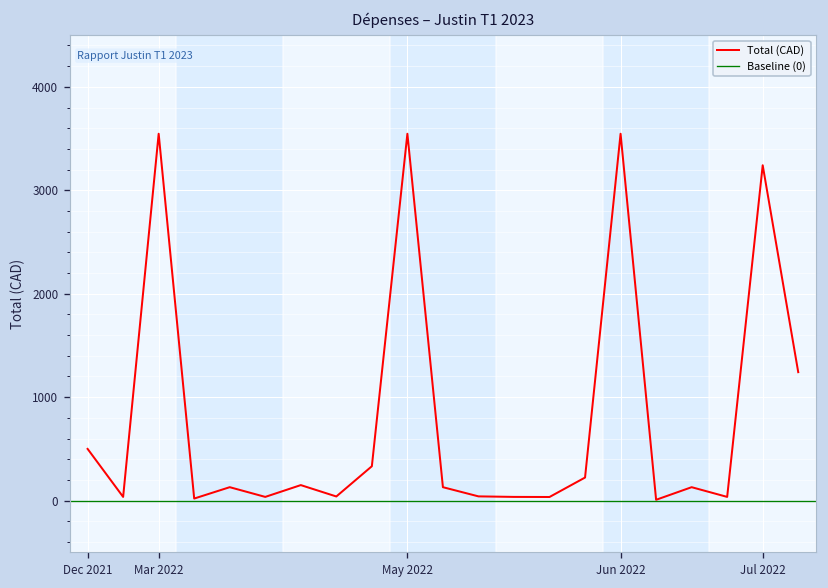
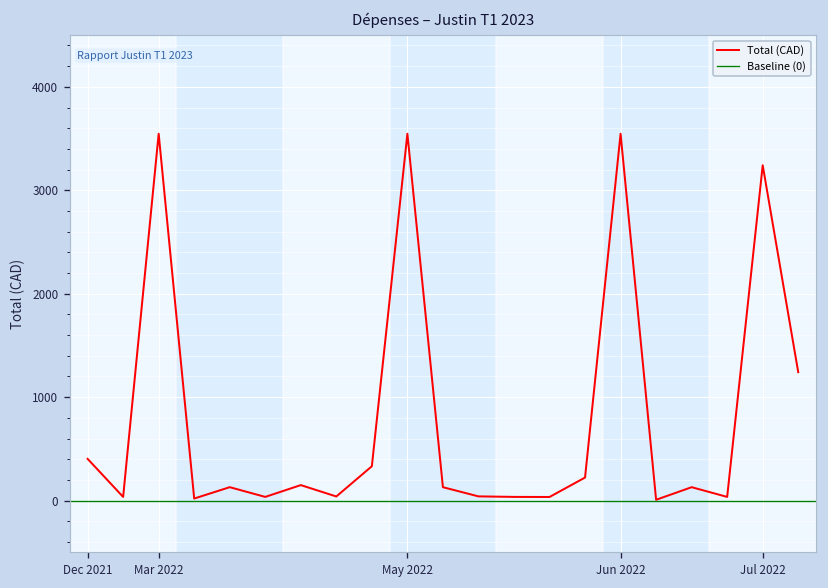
  {
-   "Dec 2021": 500,
+   "Dec 2021": 400,
    "Mar 2022": 3500,
    "May 2022": 3500,
    "Jun 2022": 3500,
    "Jul 2022": 3200
  }
